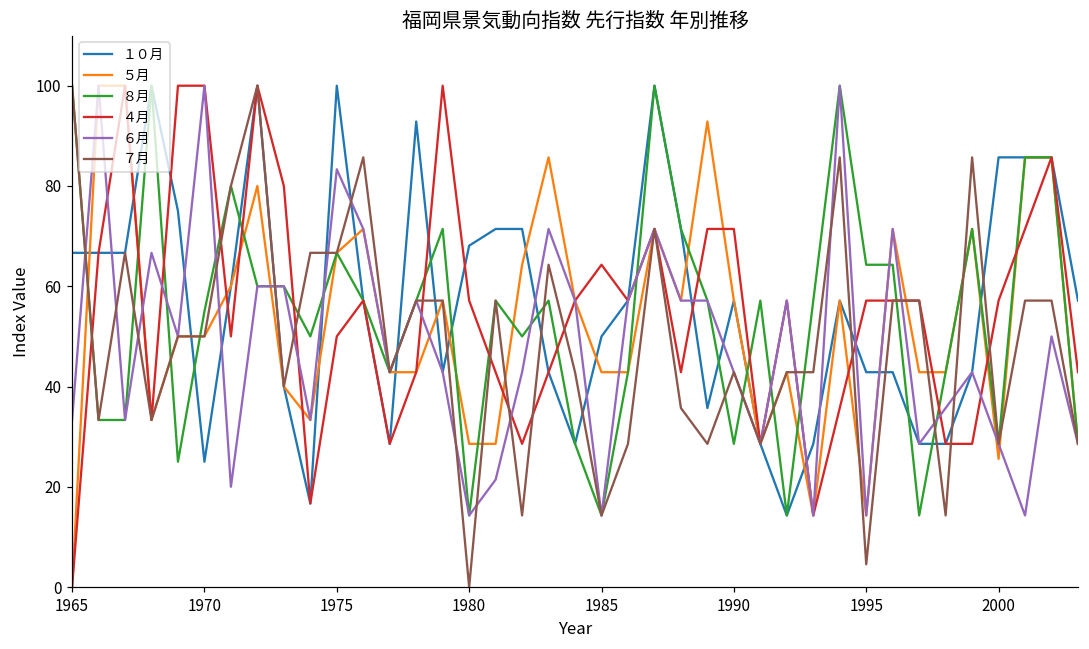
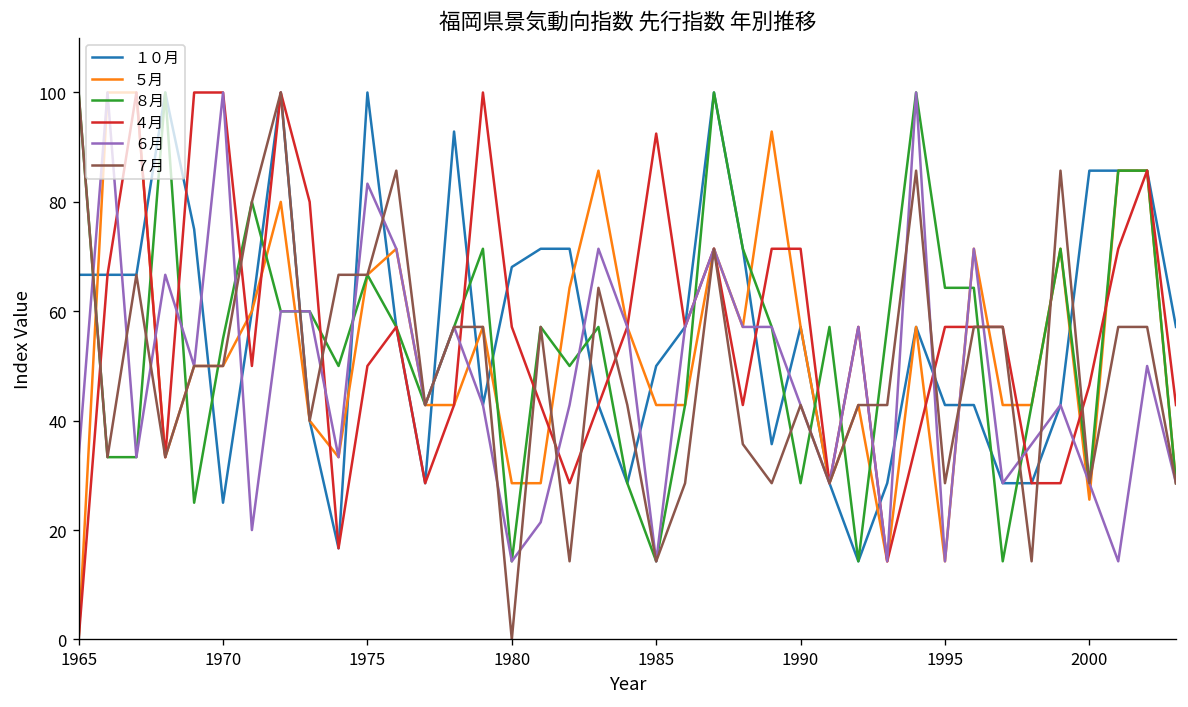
  {
    "１０月": {
      "1965": 67,
      "1970": 25,
      "1975": 100,
      "1980": 68,
      "1985": 50,
      "1995": 43,
      "2000": 86
    },
    "５月": {
      "1980": 29,
      "1985": 43,
      "2000": 26
    },
    "８月": {
      "1970": 55,
      "1990": 29,
      "1995": 64
    },
    "４月": {
      "1975": 50,
      "1980": 57,
-     "1985": 64,
+     "1985": 92,
      "1990": 71,
      "1995": 57,
-     "2000": 57
+     "2000": 46
    },
    "６月": {
      "1965": 33,
      "1975": 83
    },
    "７月": {
      "1980": 0,
-     "1995": 5
+     "1995": 29
    }
  }
